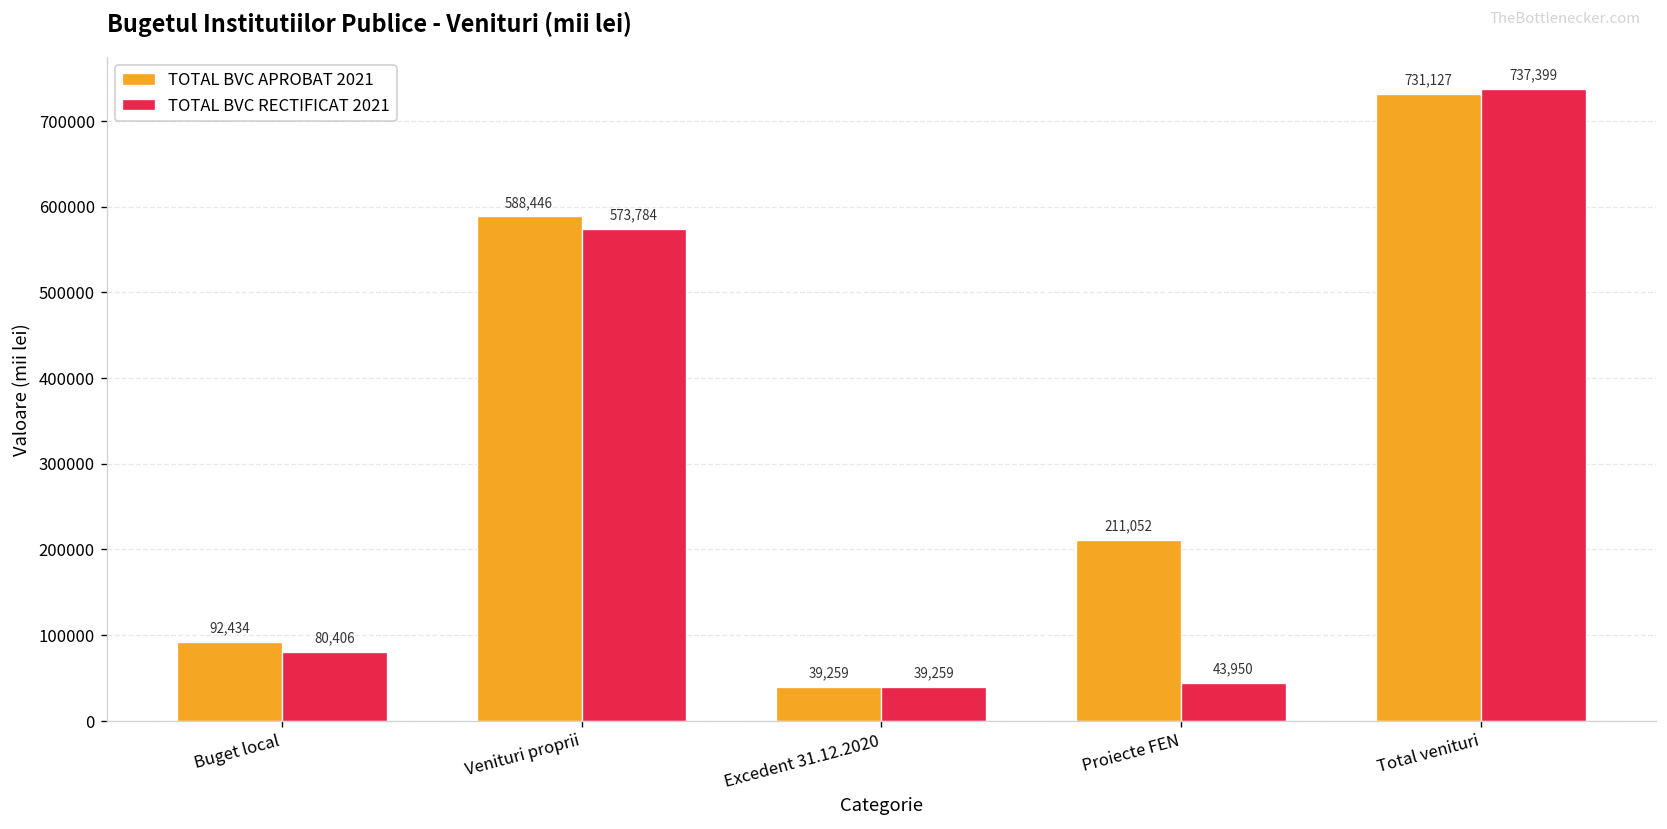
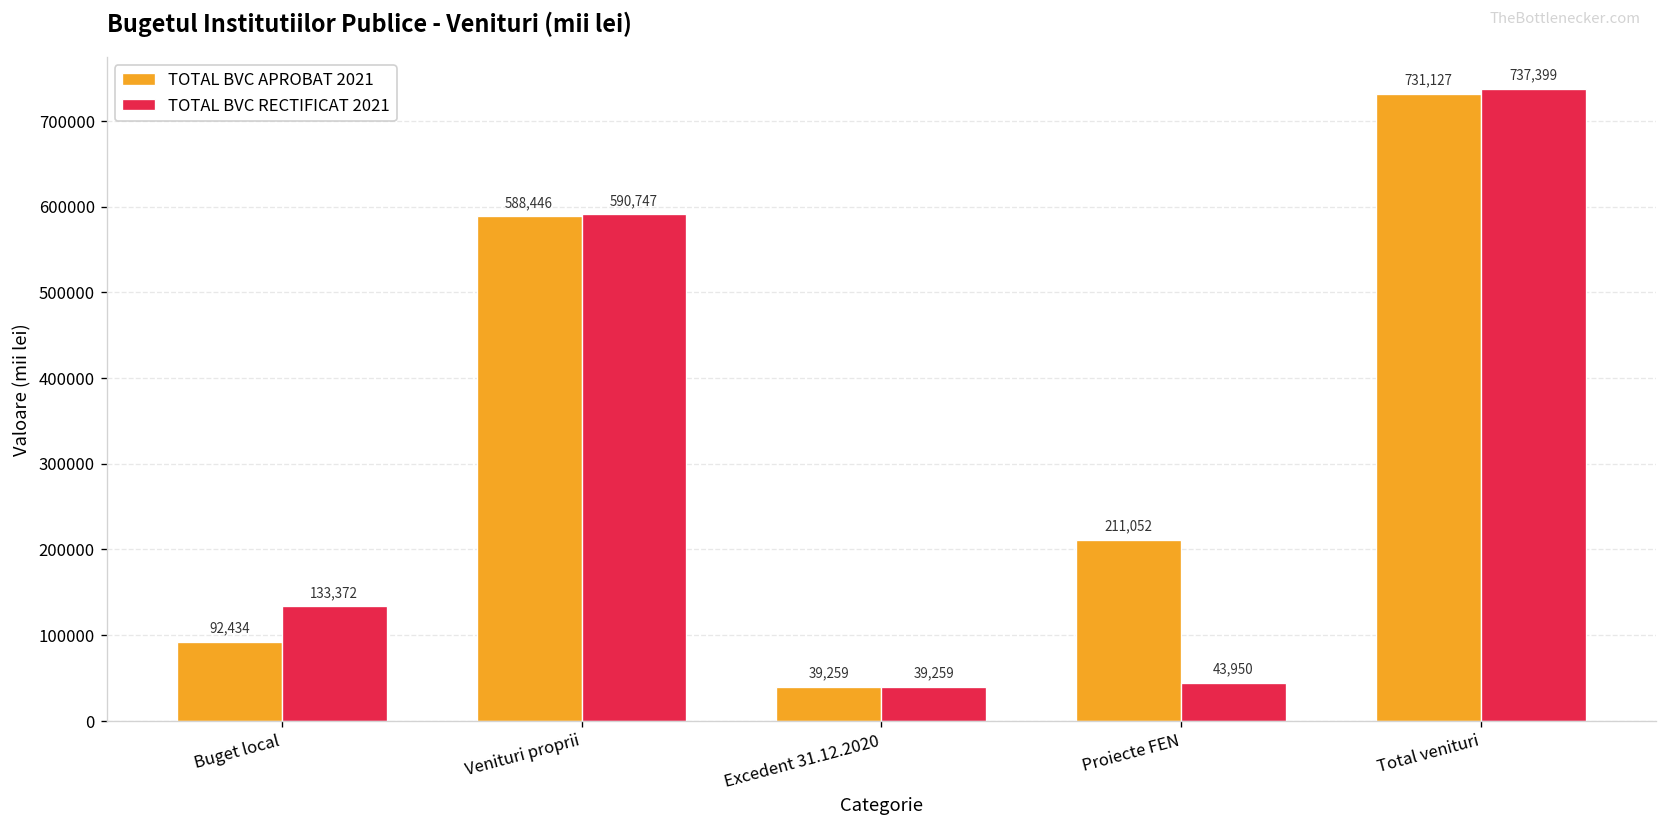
  {
    "TOTAL BVC APROBAT 2021": {
      "Buget local": "92,434",
      "Venituri proprii": "588,446",
      "Excedent 31.12.2020": "39,259",
      "Proiecte FEN": "211,052",
      "Total venituri": "731,127"
    },
    "TOTAL BVC RECTIFICAT 2021": {
-     "Buget local": "80,406",
-     "Venituri proprii": "573,784",
+     "Buget local": "133,372",
+     "Venituri proprii": "590,747",
      "Excedent 31.12.2020": "39,259",
      "Proiecte FEN": "43,950",
      "Total venituri": "737,399"
    }
  }
